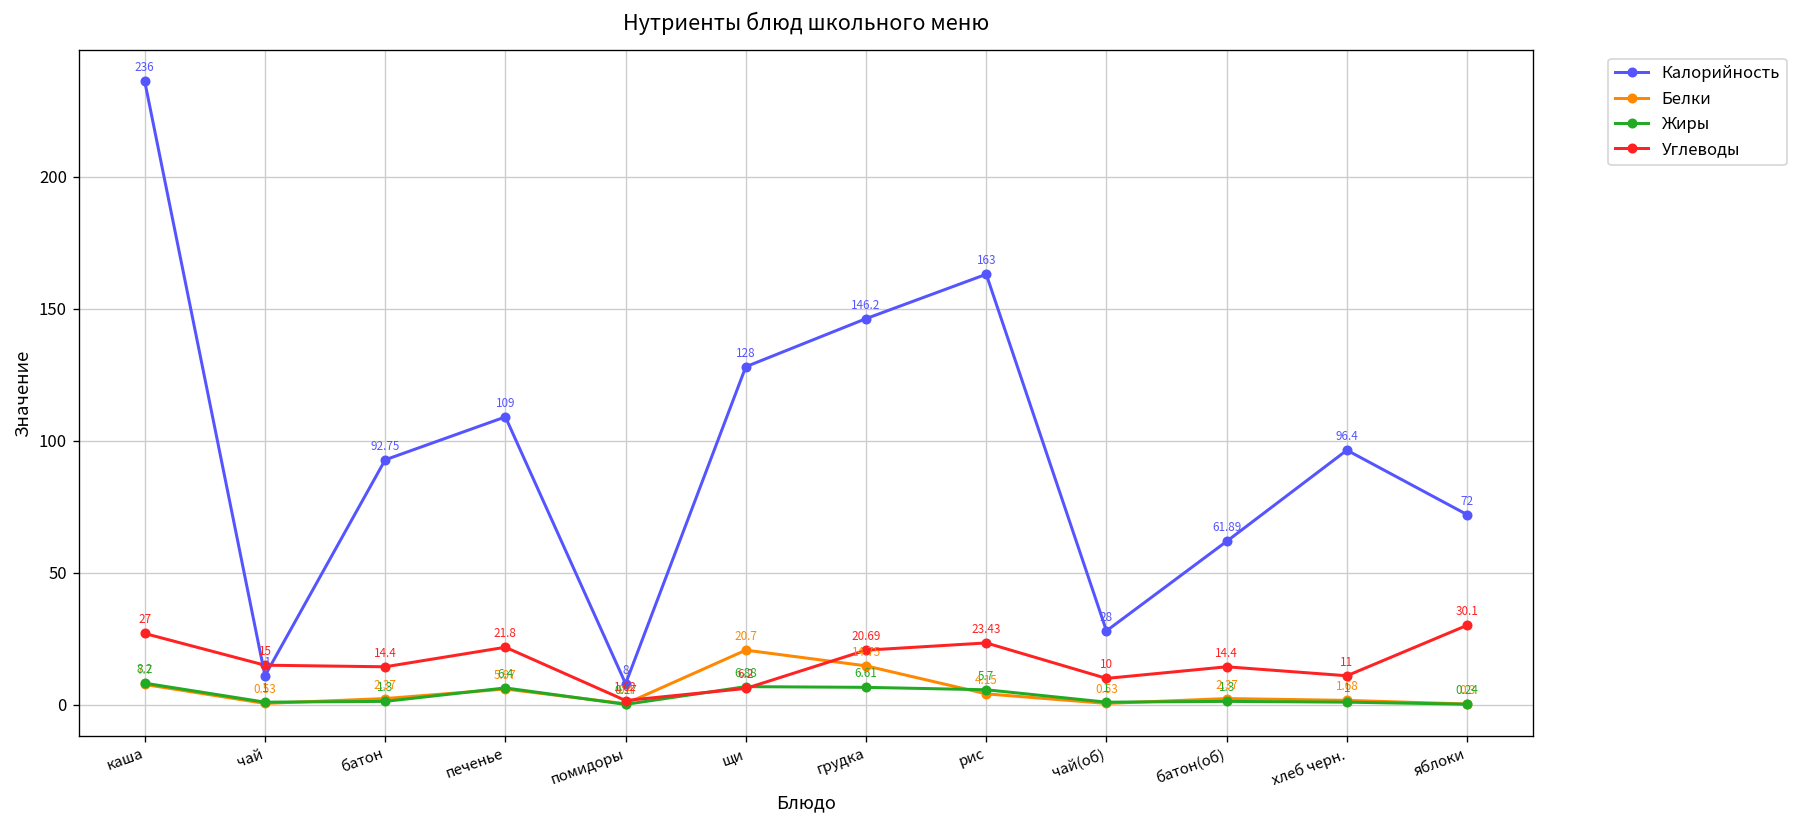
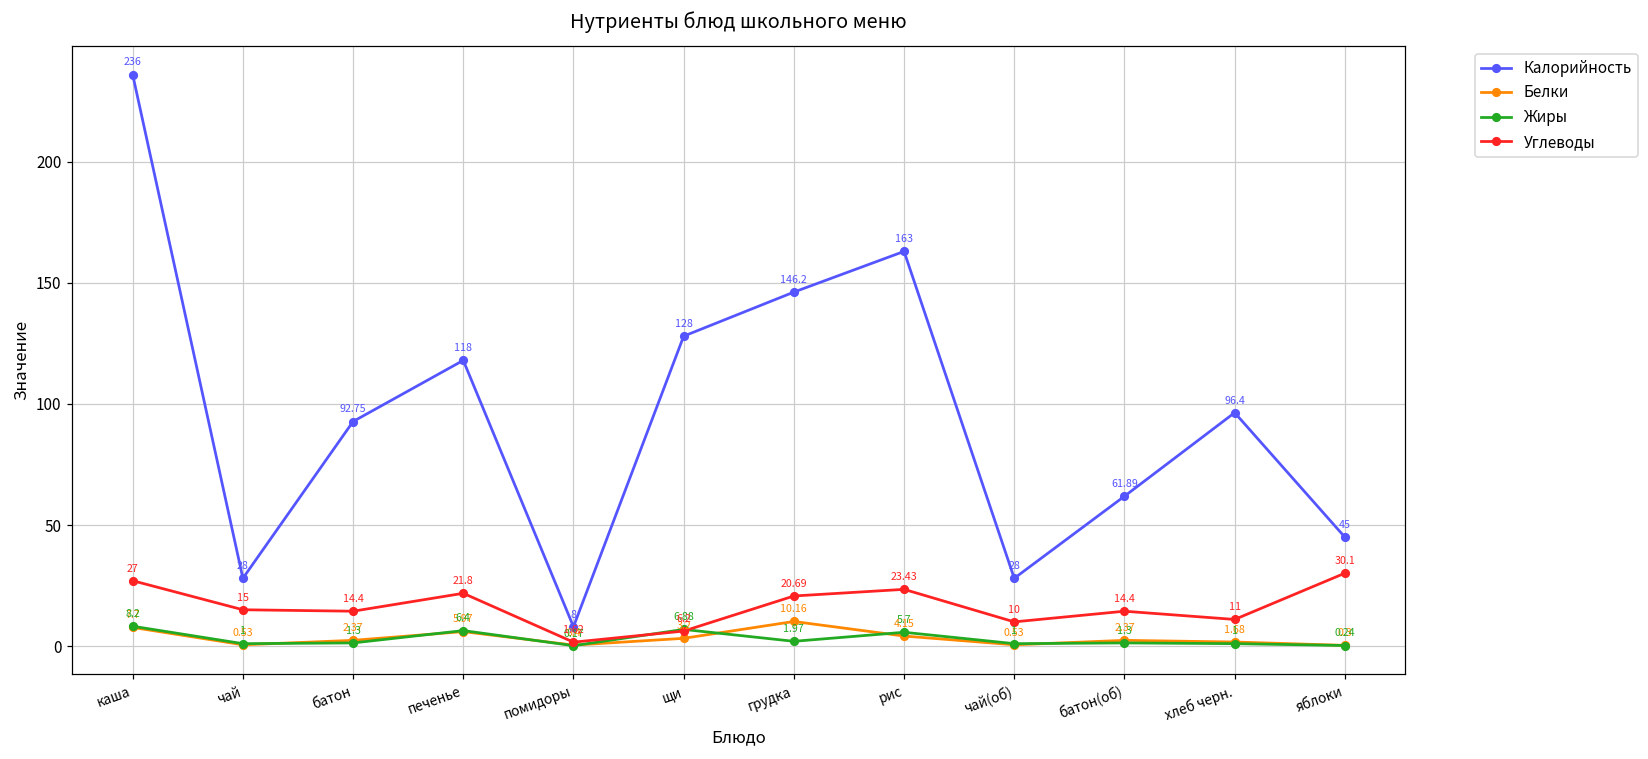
  {
    "Калорийность": {
      "каша": 236,
-     "чай": 11,
+     "чай": 28,
      "батон": 92.75,
-     "печенье": 109,
+     "печенье": 118,
      "помидоры": 8,
      "щи": 128,
      "грудка": 146.2,
      "рис": 163,
      "чай(об)": 28,
      "батон(об)": 61.89,
      "хлеб черн.": 96.4,
-     "яблоки": 72
+     "яблоки": 45
    },
    "Белки": {
-     "щи": 20.7,
-     "грудка": 14.75
+     "щи": 3.2,
+     "грудка": 10.16
    },
    "Жиры": {
-     "грудка": 6.61
+     "грудка": 1.97
    },
    "Углеводы": {
      "каша": 27,
      "чай": 15,
      "батон": 14.4,
      "печенье": 21.8,
      "грудка": 20.69,
      "рис": 23.43,
      "чай(об)": 10,
      "батон(об)": 14.4,
      "хлеб черн.": 11,
      "яблоки": 30.1
    }
  }
